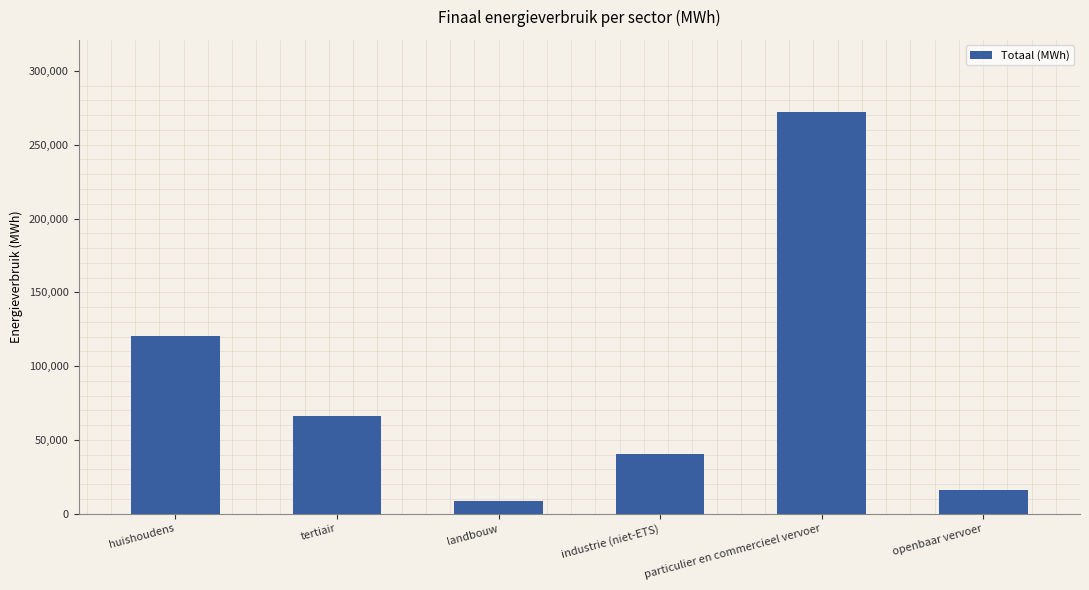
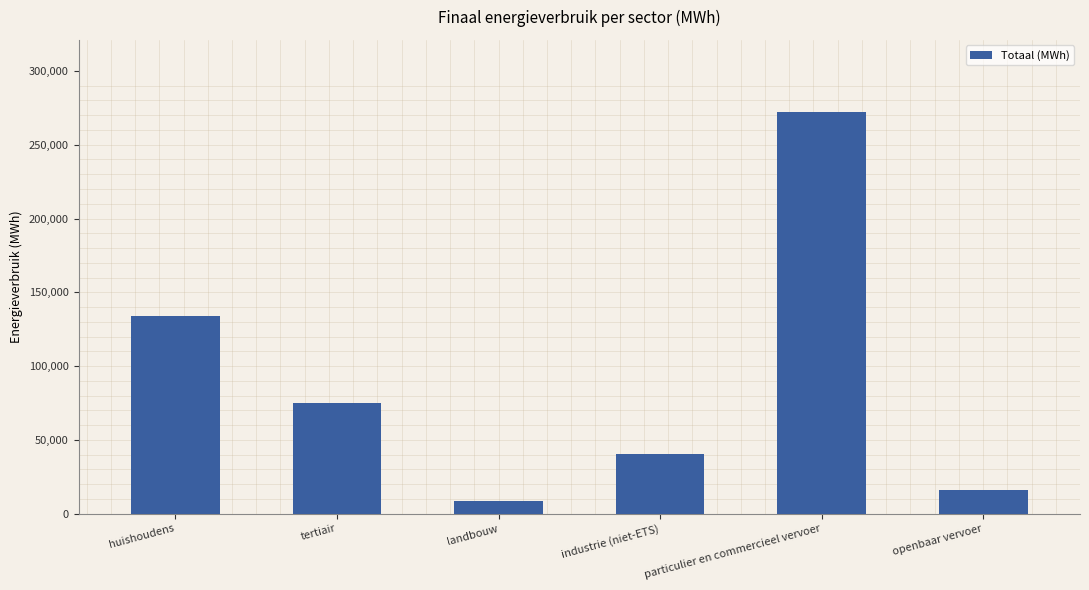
  {
-   "huishoudens": "120,000",
-   "tertiair": "66,000",
+   "huishoudens": "134,000",
+   "tertiair": "75,000",
    "landbouw": "9,000",
    "industrie (niet-ETS)": "41,000",
    "particulier en commercieel vervoer": "272,000",
    "openbaar vervoer": "16,000"
  }
